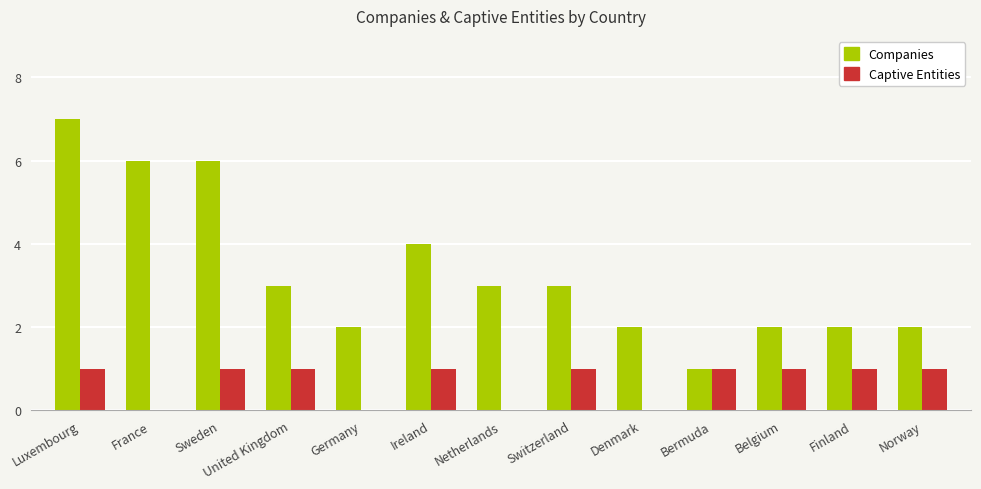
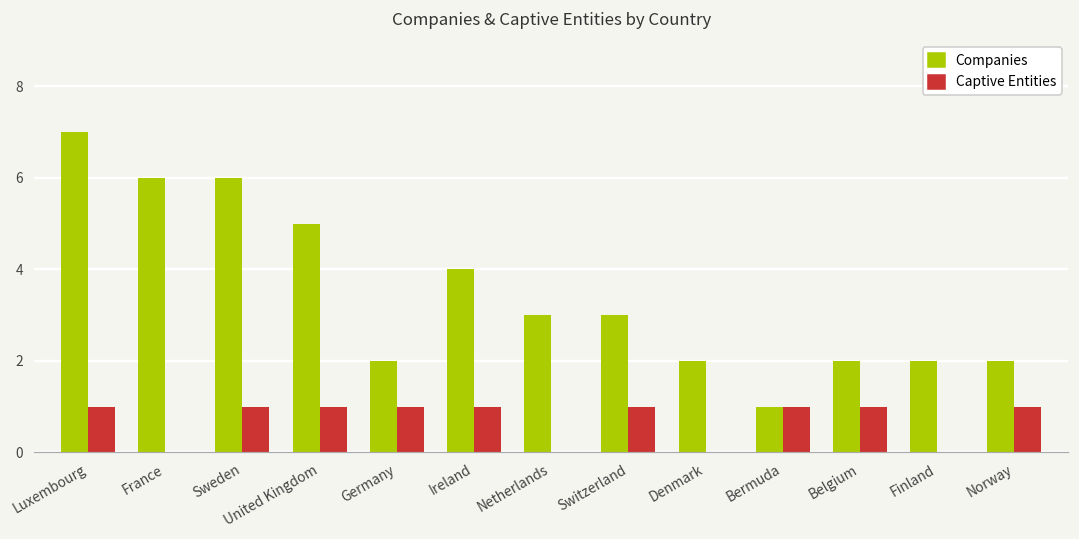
  {
    "Companies": {
      "Luxembourg": 7,
      "France": 6,
      "Sweden": 6,
-     "United Kingdom": 3,
+     "United Kingdom": 5,
      "Germany": 2,
      "Ireland": 4,
      "Netherlands": 3,
      "Switzerland": 3,
      "Denmark": 2,
      "Bermuda": 1,
      "Belgium": 2,
      "Finland": 2,
      "Norway": 2
    },
    "Captive Entities": {
      "Luxembourg": 1,
      "France": 0,
      "Sweden": 1,
      "United Kingdom": 1,
-     "Germany": 0,
+     "Germany": 1,
      "Ireland": 1,
      "Netherlands": 0,
      "Switzerland": 1,
      "Denmark": 0,
      "Bermuda": 1,
      "Belgium": 1,
-     "Finland": 1,
+     "Finland": 0,
      "Norway": 1
    }
  }
